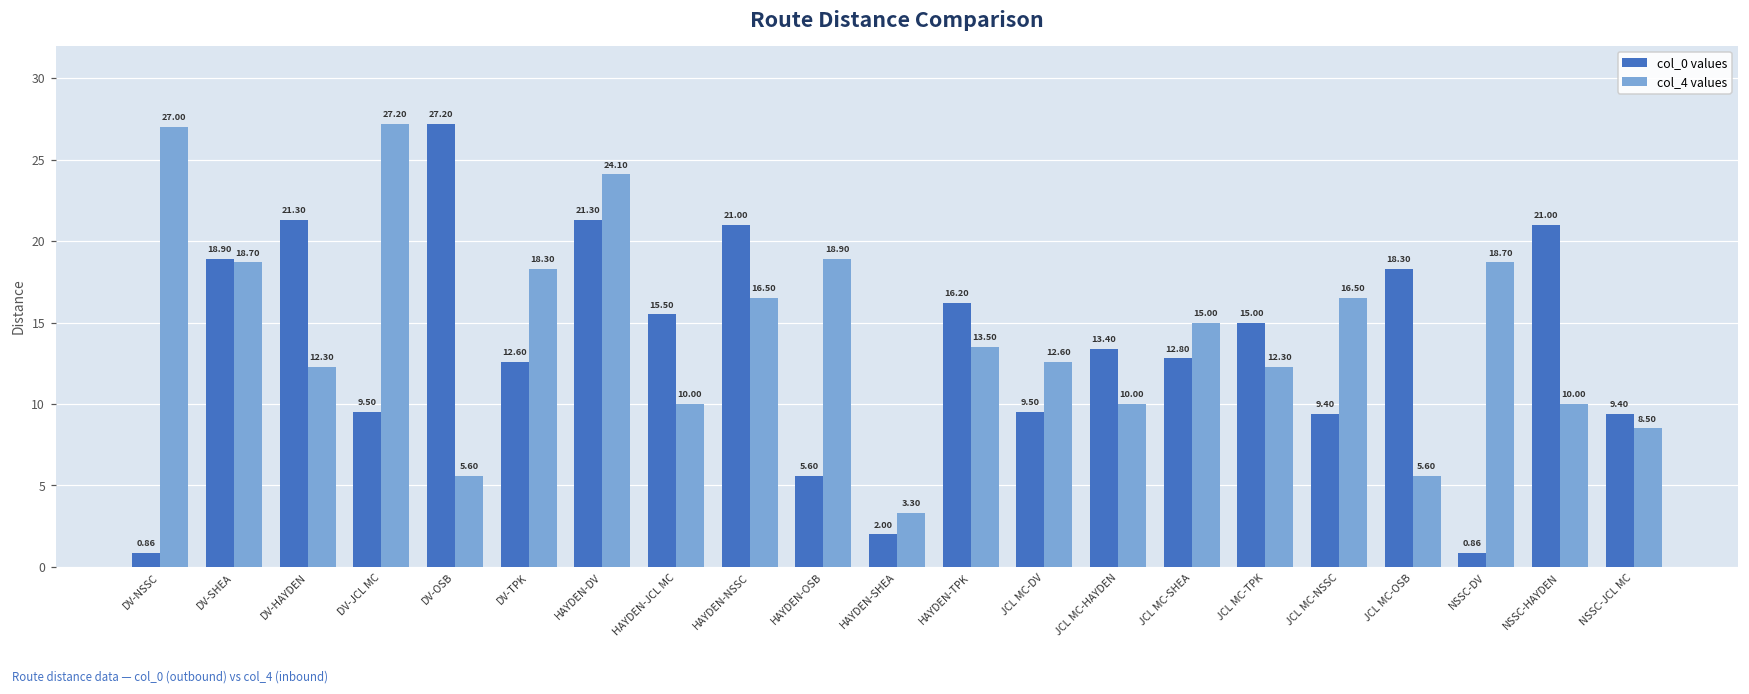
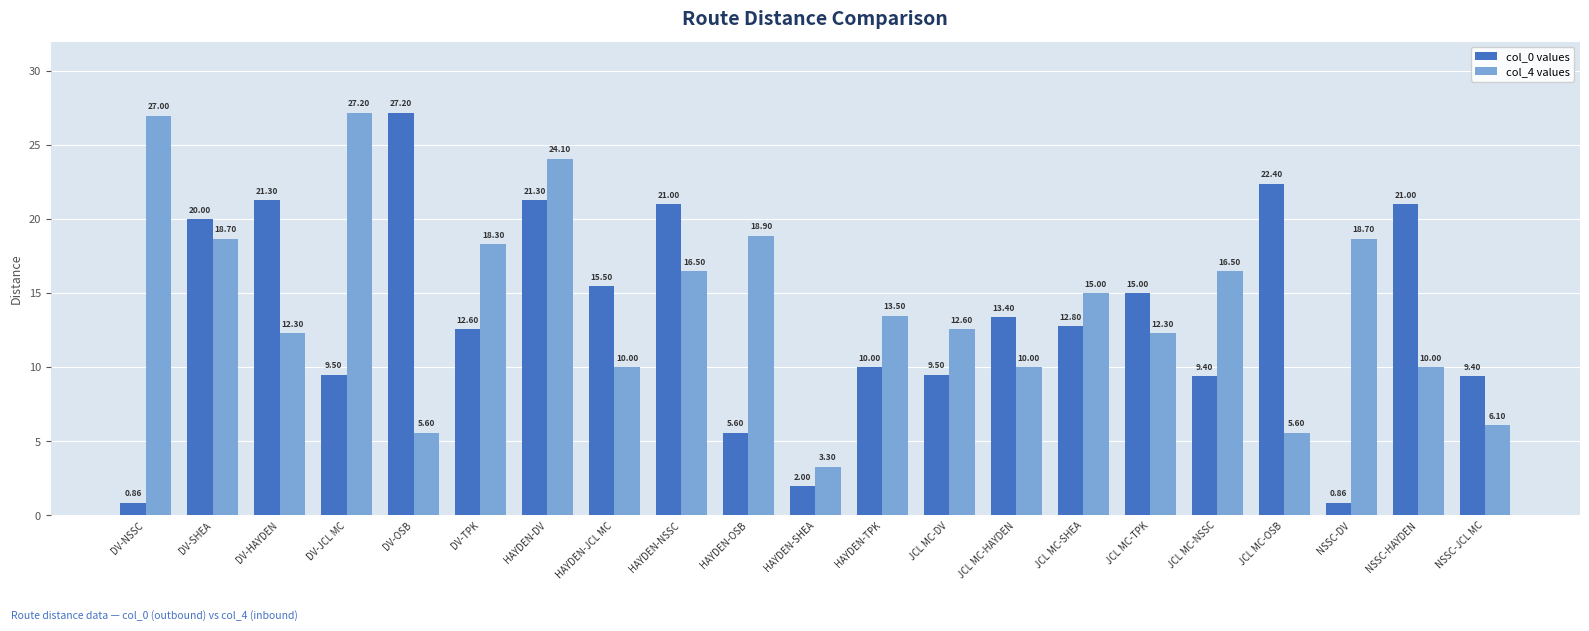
  {
    "col_0 values": {
      "DV-NSSC": 0.86,
-     "DV-SHEA": 18.90,
+     "DV-SHEA": 20.00,
      "DV-HAYDEN": 21.30,
      "DV-JCL MC": 9.50,
      "DV-OSB": 27.20,
      "DV-TPK": 12.60,
      "HAYDEN-DV": 21.30,
      "HAYDEN-JCL MC": 15.50,
      "HAYDEN-NSSC": 21.00,
      "HAYDEN-OSB": 5.60,
      "HAYDEN-SHEA": 2.00,
-     "HAYDEN-TPK": 16.20,
+     "HAYDEN-TPK": 10.00,
      "JCL MC-DV": 9.50,
      "JCL MC-HAYDEN": 13.40,
      "JCL MC-SHEA": 12.80,
      "JCL MC-TPK": 15.00,
      "JCL MC-NSSC": 9.40,
-     "JCL MC-OSB": 18.30,
+     "JCL MC-OSB": 22.40,
      "NSSC-DV": 0.86,
      "NSSC-HAYDEN": 21.00,
      "NSSC-JCL MC": 9.40
    },
    "col_4 values": {
      "DV-NSSC": 27.00,
      "DV-SHEA": 18.70,
      "DV-HAYDEN": 12.30,
      "DV-JCL MC": 27.20,
      "DV-OSB": 5.60,
      "DV-TPK": 18.30,
      "HAYDEN-DV": 24.10,
      "HAYDEN-JCL MC": 10.00,
      "HAYDEN-NSSC": 16.50,
      "HAYDEN-OSB": 18.90,
      "HAYDEN-SHEA": 3.30,
      "HAYDEN-TPK": 13.50,
      "JCL MC-DV": 12.60,
      "JCL MC-HAYDEN": 10.00,
      "JCL MC-SHEA": 15.00,
      "JCL MC-TPK": 12.30,
      "JCL MC-NSSC": 16.50,
      "JCL MC-OSB": 5.60,
      "NSSC-DV": 18.70,
      "NSSC-HAYDEN": 10.00,
-     "NSSC-JCL MC": 8.50
+     "NSSC-JCL MC": 6.10
    }
  }
